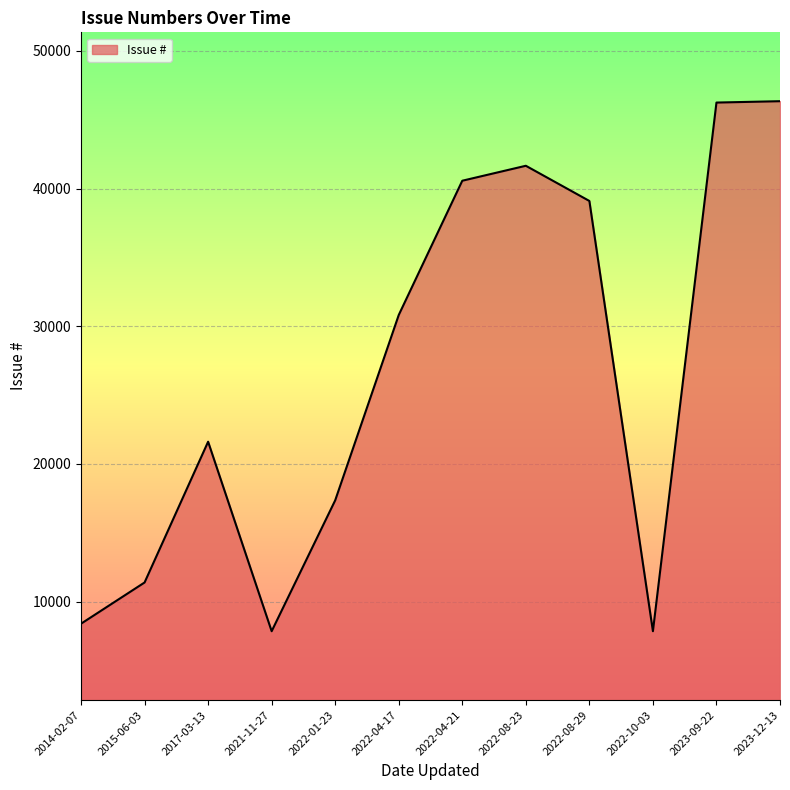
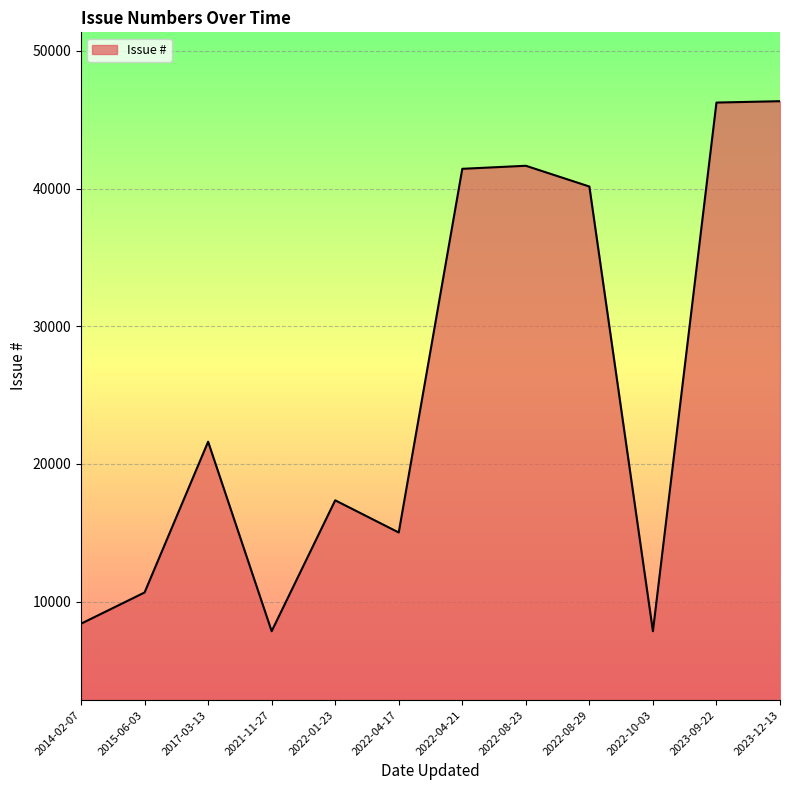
  {
    "2014-02-07": 8400,
-   "2015-06-03": 11400,
+   "2015-06-03": 10700,
    "2017-03-13": 21600,
    "2021-11-27": 7900,
    "2022-01-23": 17400,
-   "2022-04-17": 30800,
-   "2022-04-21": 40600,
+   "2022-04-17": 15000,
+   "2022-04-21": 41400,
    "2022-08-23": 41700,
-   "2022-08-29": 39100,
+   "2022-08-29": 40100,
    "2022-10-03": 7900,
    "2023-09-22": 46200,
    "2023-12-13": 46300
  }
